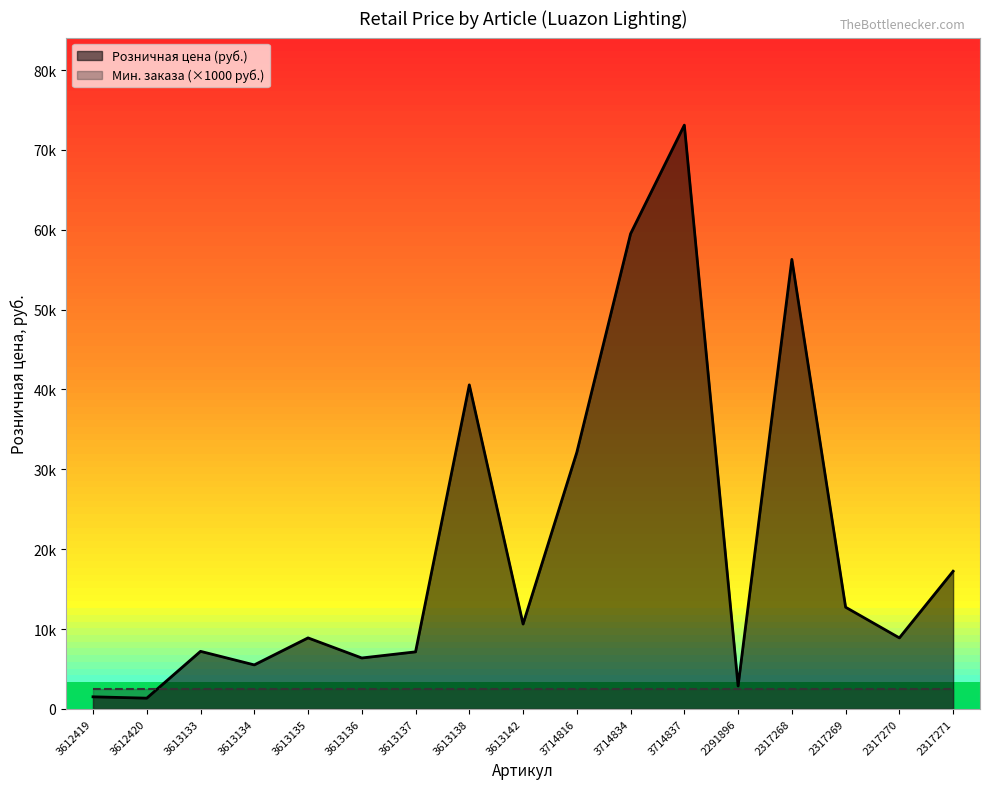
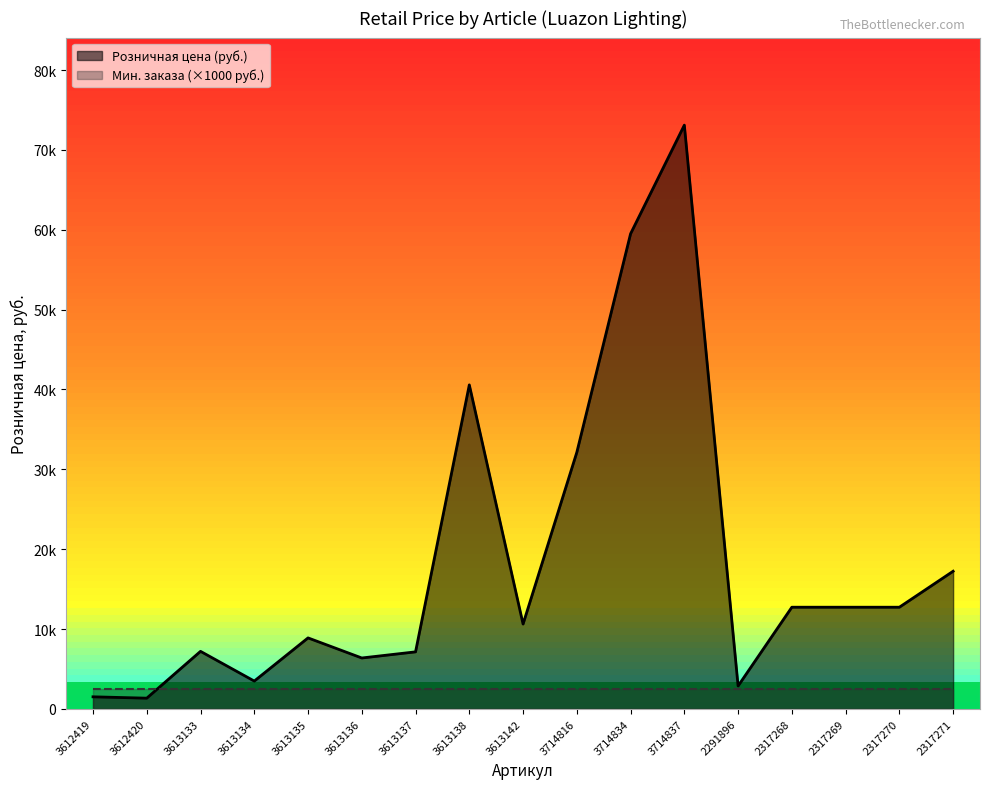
  {
    "Розничная цена (руб.)": {
      "3612419": 2000,
      "3612420": 1000,
      "3613133": 7000,
-     "3613134": 6000,
+     "3613134": 3000,
      "3613135": 9000,
      "3613136": 6000,
      "3613137": 7000,
      "3613138": 41000,
      "3613142": 11000,
      "3714816": 32000,
      "3714834": 60000,
      "3714837": 73000,
      "2291896": 3000,
-     "2317268": 56000,
+     "2317268": 13000,
      "2317269": 13000,
-     "2317270": 9000,
+     "2317270": 13000,
      "2317271": 17000
    },
    "Мин. заказа (×1000 руб.)": {
      "3612419": 3000,
      "3612420": 3000,
      "3613133": 3000,
      "3613134": 3000,
      "3613135": 3000,
      "3613136": 3000,
      "3613137": 3000,
      "3613138": 3000,
      "3613142": 3000,
      "3714816": 3000,
      "3714834": 3000,
      "3714837": 3000,
      "2291896": 3000,
      "2317268": 3000,
      "2317269": 3000,
      "2317270": 3000,
      "2317271": 3000
    }
  }
